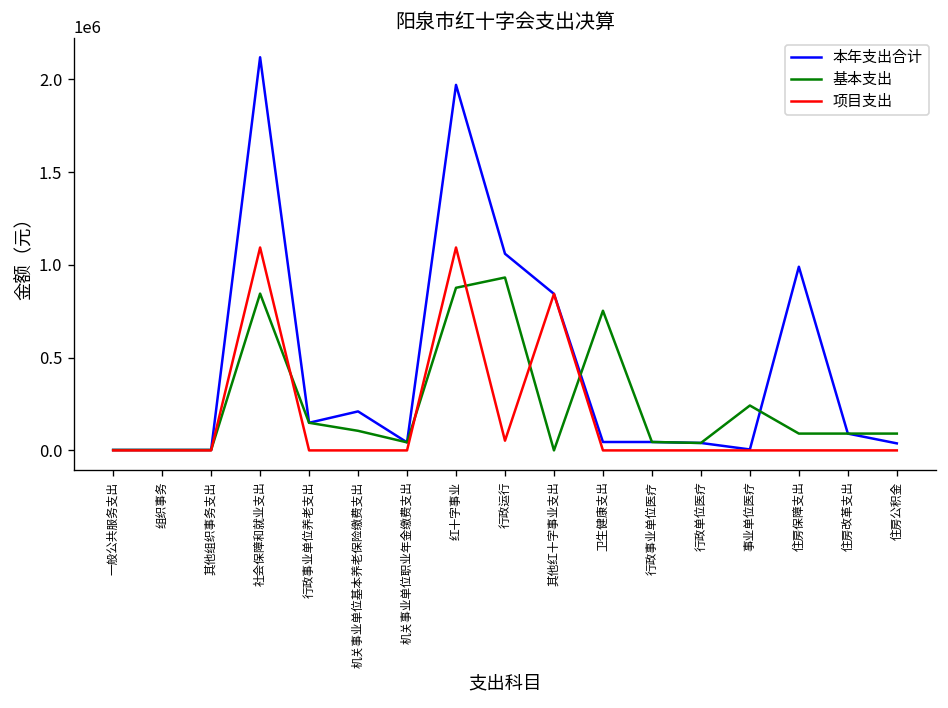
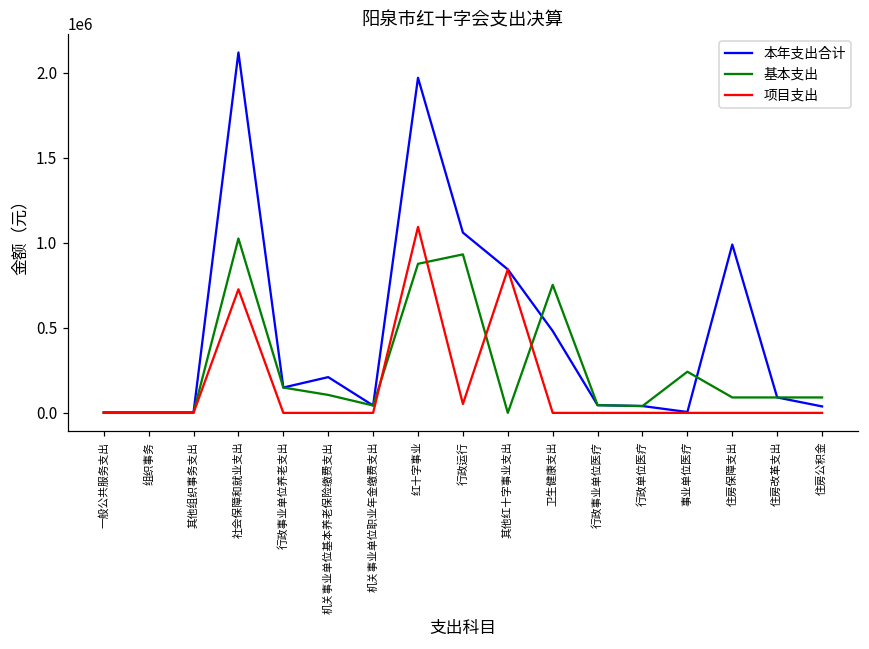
  {
    "本年支出合计": {
      "社会保障和就业支出": 2120000,
      "机关事业单位基本养老保险缴费支出": 210000,
      "红十字事业": 1970000,
      "行政运行": 1060000,
-     "卫生健康支出": 50000,
+     "卫生健康支出": 480000,
      "住房保障支出": 990000,
      "住房公积金": 40000
    },
    "基本支出": {
-     "社会保障和就业支出": 850000,
+     "社会保障和就业支出": 1030000,
      "机关事业单位基本养老保险缴费支出": 110000,
      "红十字事业": 880000,
      "行政运行": 930000,
      "其他红十字事业支出": 0,
      "卫生健康支出": 750000,
      "事业单位医疗": 240000,
      "住房保障支出": 90000,
      "住房公积金": 90000
    },
    "项目支出": {
-     "社会保障和就业支出": 1090000,
+     "社会保障和就业支出": 730000,
      "行政事业单位养老支出": 0,
      "机关事业单位基本养老保险缴费支出": 0,
      "机关事业单位职业年金缴费支出": 0,
      "红十字事业": 1090000,
      "行政运行": 50000,
      "卫生健康支出": 0,
      "行政事业单位医疗": 0,
      "行政单位医疗": 0,
      "住房保障支出": 0,
      "住房改革支出": 0,
      "住房公积金": 0
    }
  }
